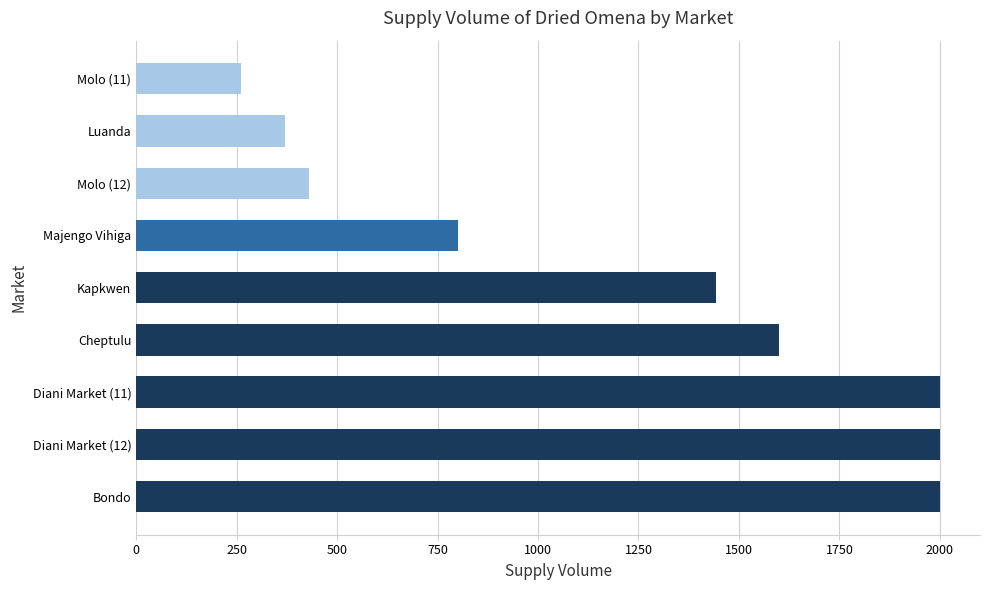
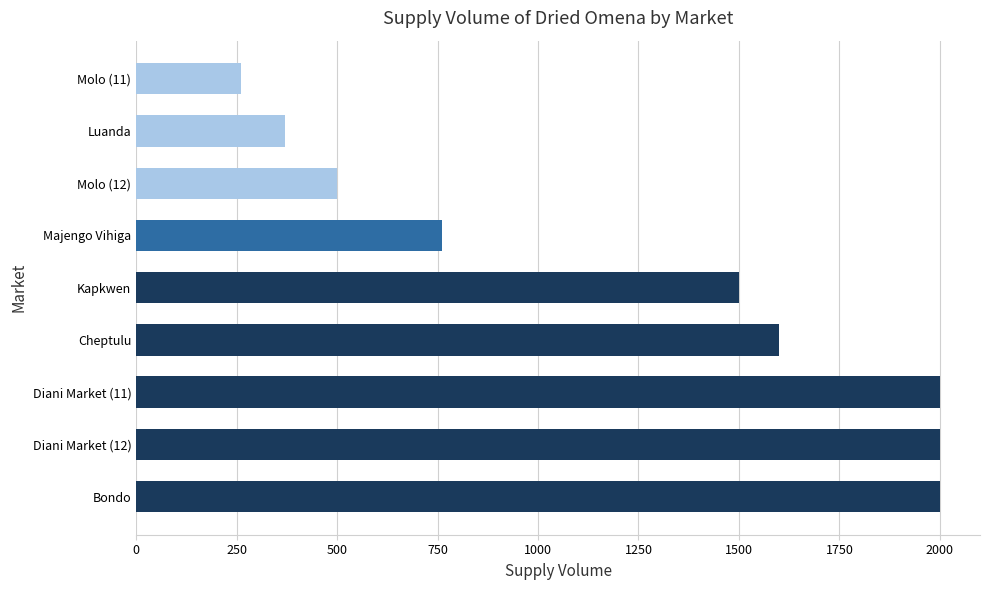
  {
    "Molo (11)": 260,
    "Luanda": 370,
-   "Molo (12)": 430,
-   "Majengo Vihiga": 800,
-   "Kapkwen": 1440,
+   "Molo (12)": 500,
+   "Majengo Vihiga": 760,
+   "Kapkwen": 1500,
    "Cheptulu": 1600,
    "Diani Market (11)": 2000,
    "Diani Market (12)": 2000,
    "Bondo": 2000
  }
